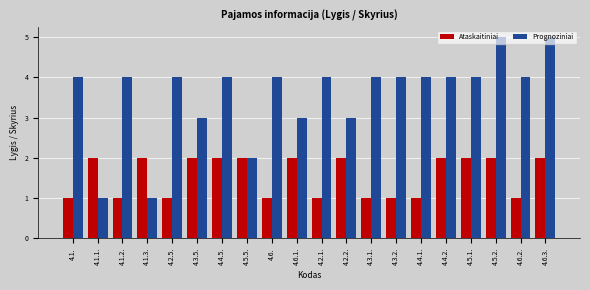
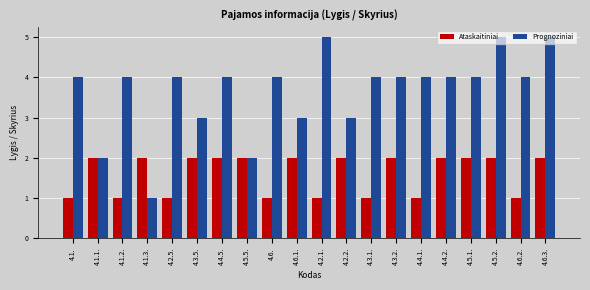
  {
    "Ataskaitiniai": {
      "4.1.": 1,
      "4.1.1.": 2,
      "4.1.2.": 1,
      "4.1.3.": 2,
      "4.2.5.": 1,
      "4.3.5.": 2,
      "4.4.5.": 2,
      "4.5.5.": 2,
      "4.6.": 1,
      "4.6.1.": 2,
      "4.2.1.": 1,
      "4.2.2.": 2,
      "4.3.1.": 1,
-     "4.3.2.": 1,
+     "4.3.2.": 2,
      "4.4.1.": 1,
      "4.4.2.": 2,
      "4.5.1.": 2,
      "4.5.2.": 2,
      "4.6.2.": 1,
      "4.6.3.": 2
    },
    "Prognoziniai": {
      "4.1.": 4,
-     "4.1.1.": 1,
+     "4.1.1.": 2,
      "4.1.2.": 4,
      "4.1.3.": 1,
      "4.2.5.": 4,
      "4.3.5.": 3,
      "4.4.5.": 4,
      "4.5.5.": 2,
      "4.6.": 4,
      "4.6.1.": 3,
-     "4.2.1.": 4,
+     "4.2.1.": 5,
      "4.2.2.": 3,
      "4.3.1.": 4,
      "4.3.2.": 4,
      "4.4.1.": 4,
      "4.4.2.": 4,
      "4.5.1.": 4,
      "4.6.2.": 4
    }
  }
